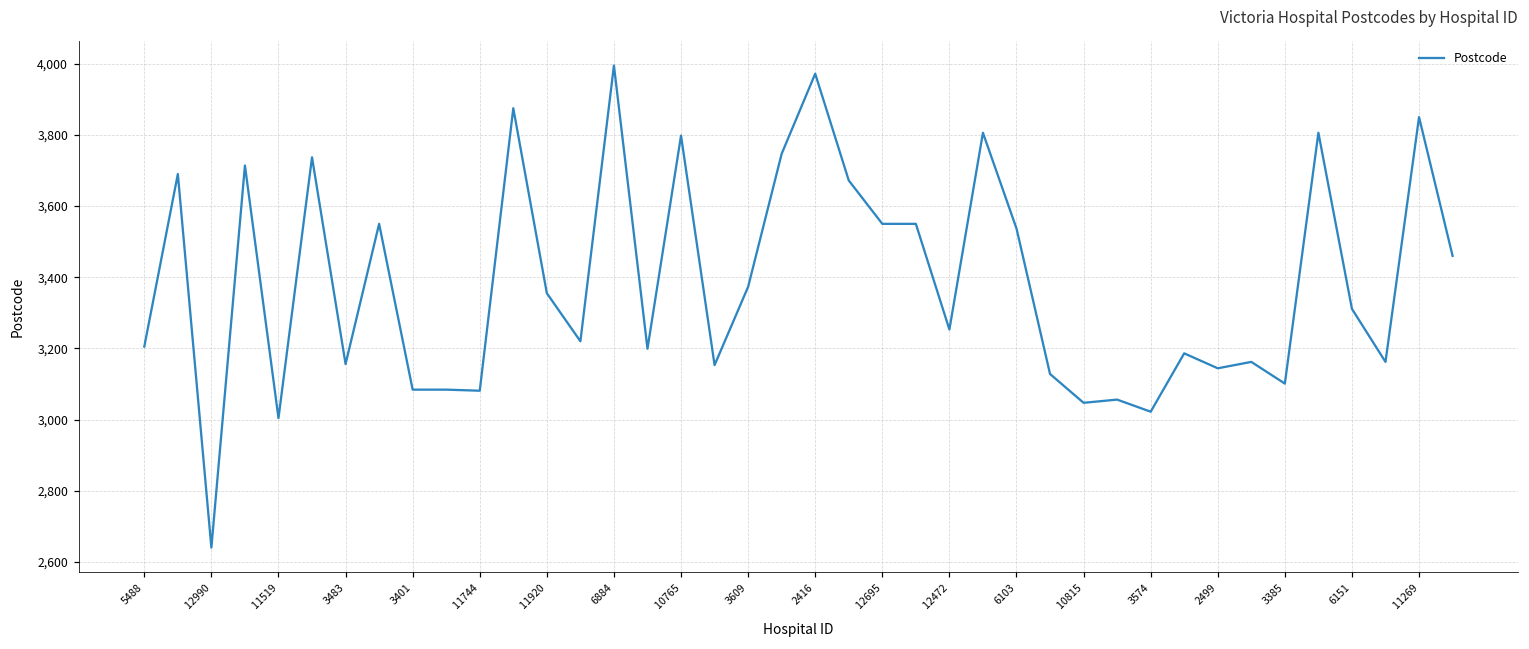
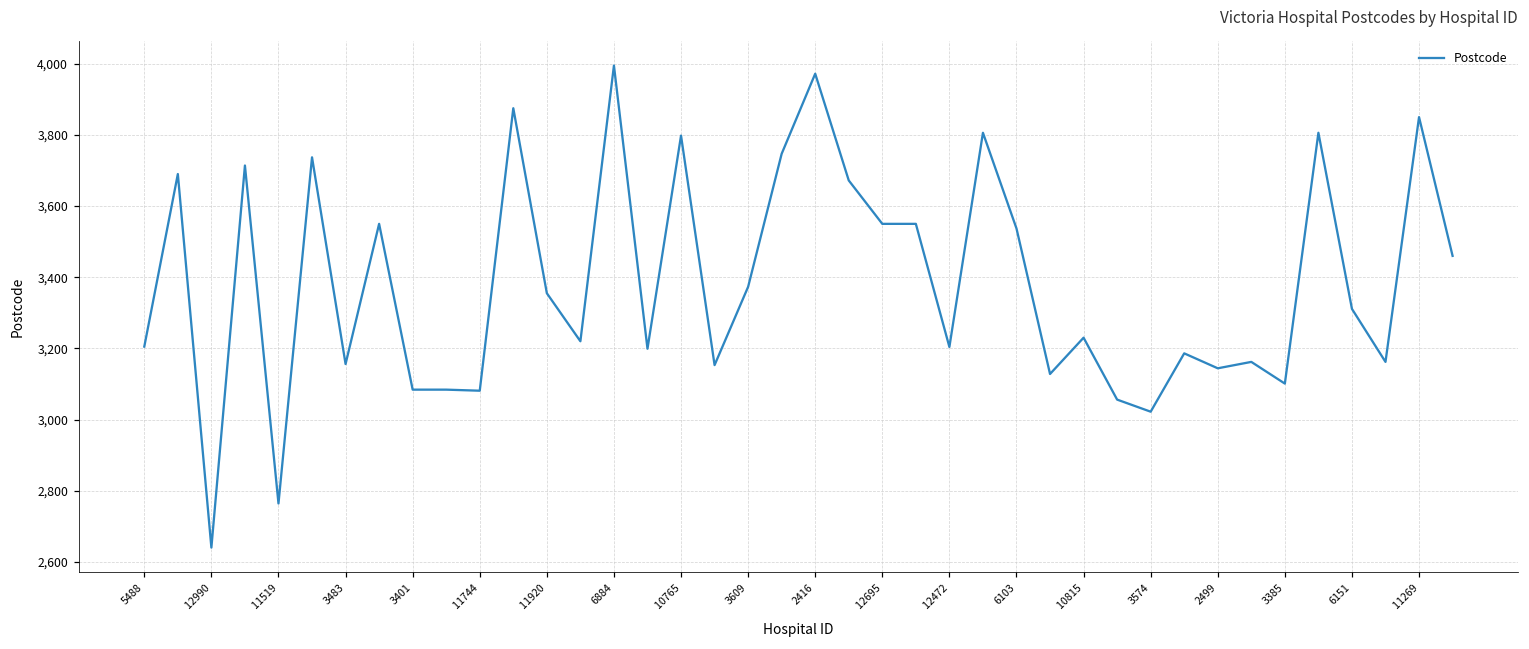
  {
    "5488": "3,210",
    "12990": "2,640",
-   "11519": "3,000",
+   "11519": "2,760",
    "3483": "3,160",
    "3401": "3,080",
    "11744": "3,080",
    "11920": "3,360",
    "6884": "4,000",
    "10765": "3,800",
    "3609": "3,370",
    "2416": "3,970",
    "12695": "3,550",
-   "12472": "3,250",
+   "12472": "3,200",
    "6103": "3,540",
-   "10815": "3,050",
+   "10815": "3,230",
    "3574": "3,020",
    "2499": "3,140",
    "3385": "3,100",
    "6151": "3,310",
    "11269": "3,850"
  }
